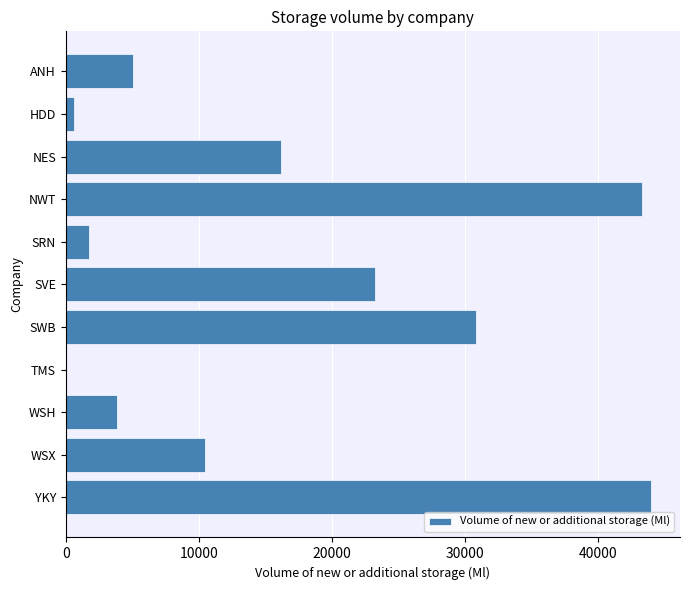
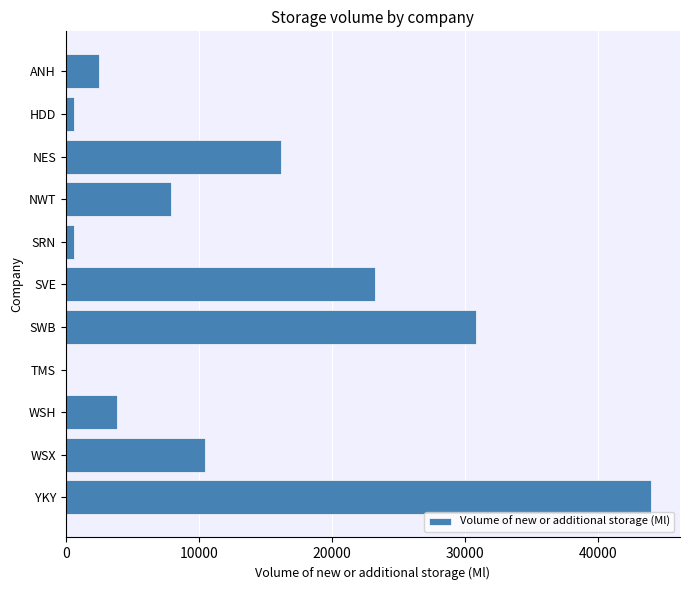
  {
-   "ANH": 5000,
+   "ANH": 2500,
    "HDD": 600,
    "NES": 16200,
-   "NWT": 43400,
-   "SRN": 1700,
+   "NWT": 7900,
+   "SRN": 700,
    "SVE": 23200,
    "SWB": 30900,
    "TMS": 0,
    "WSH": 3900,
    "WSX": 10500,
    "YKY": 44000
  }
